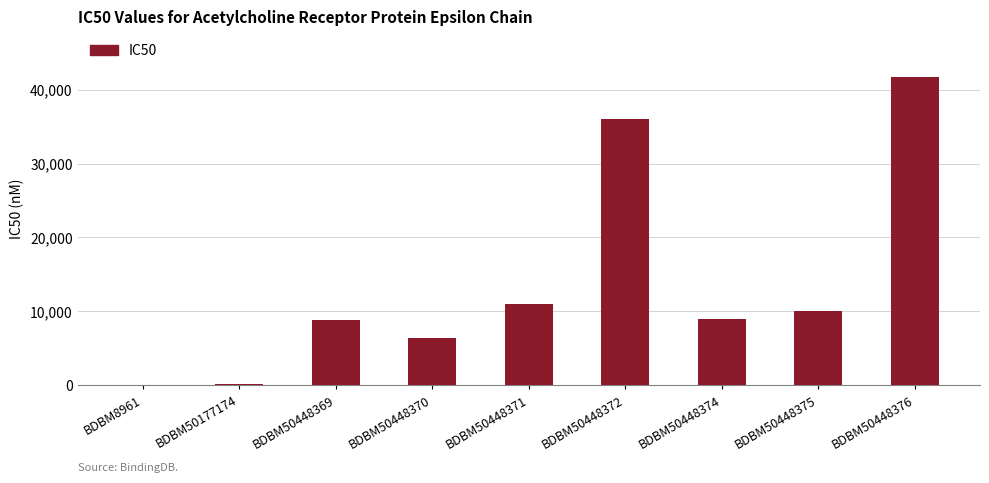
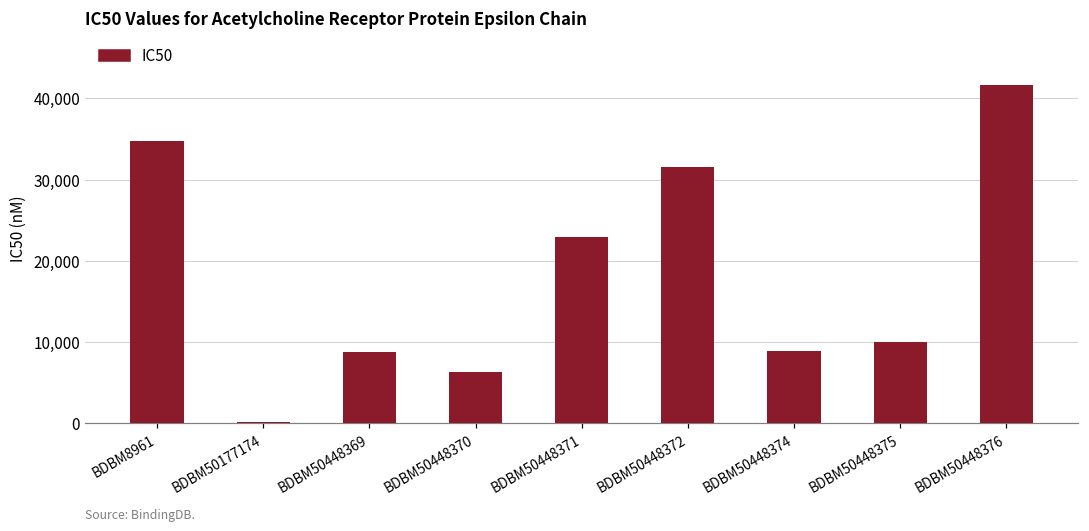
  {
-   "BDBM8961": "0",
+   "BDBM8961": "35,000",
    "BDBM50448369": "9,000",
    "BDBM50448370": "6,000",
-   "BDBM50448371": "11,000",
-   "BDBM50448372": "36,000",
+   "BDBM50448371": "23,000",
+   "BDBM50448372": "32,000",
    "BDBM50448374": "9,000",
    "BDBM50448375": "10,000",
    "BDBM50448376": "42,000"
  }
